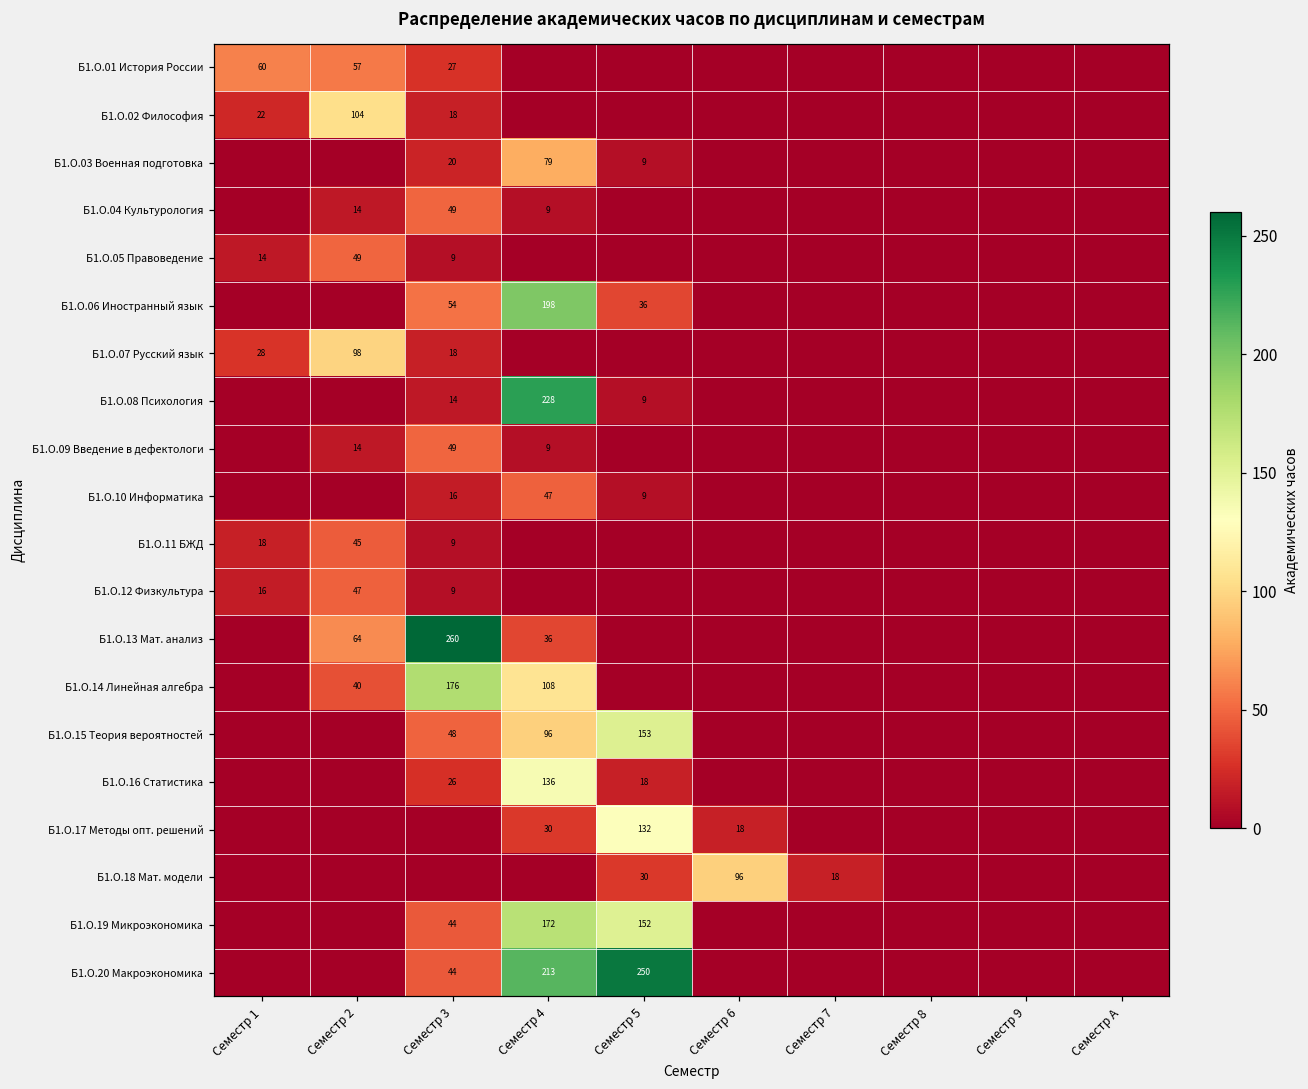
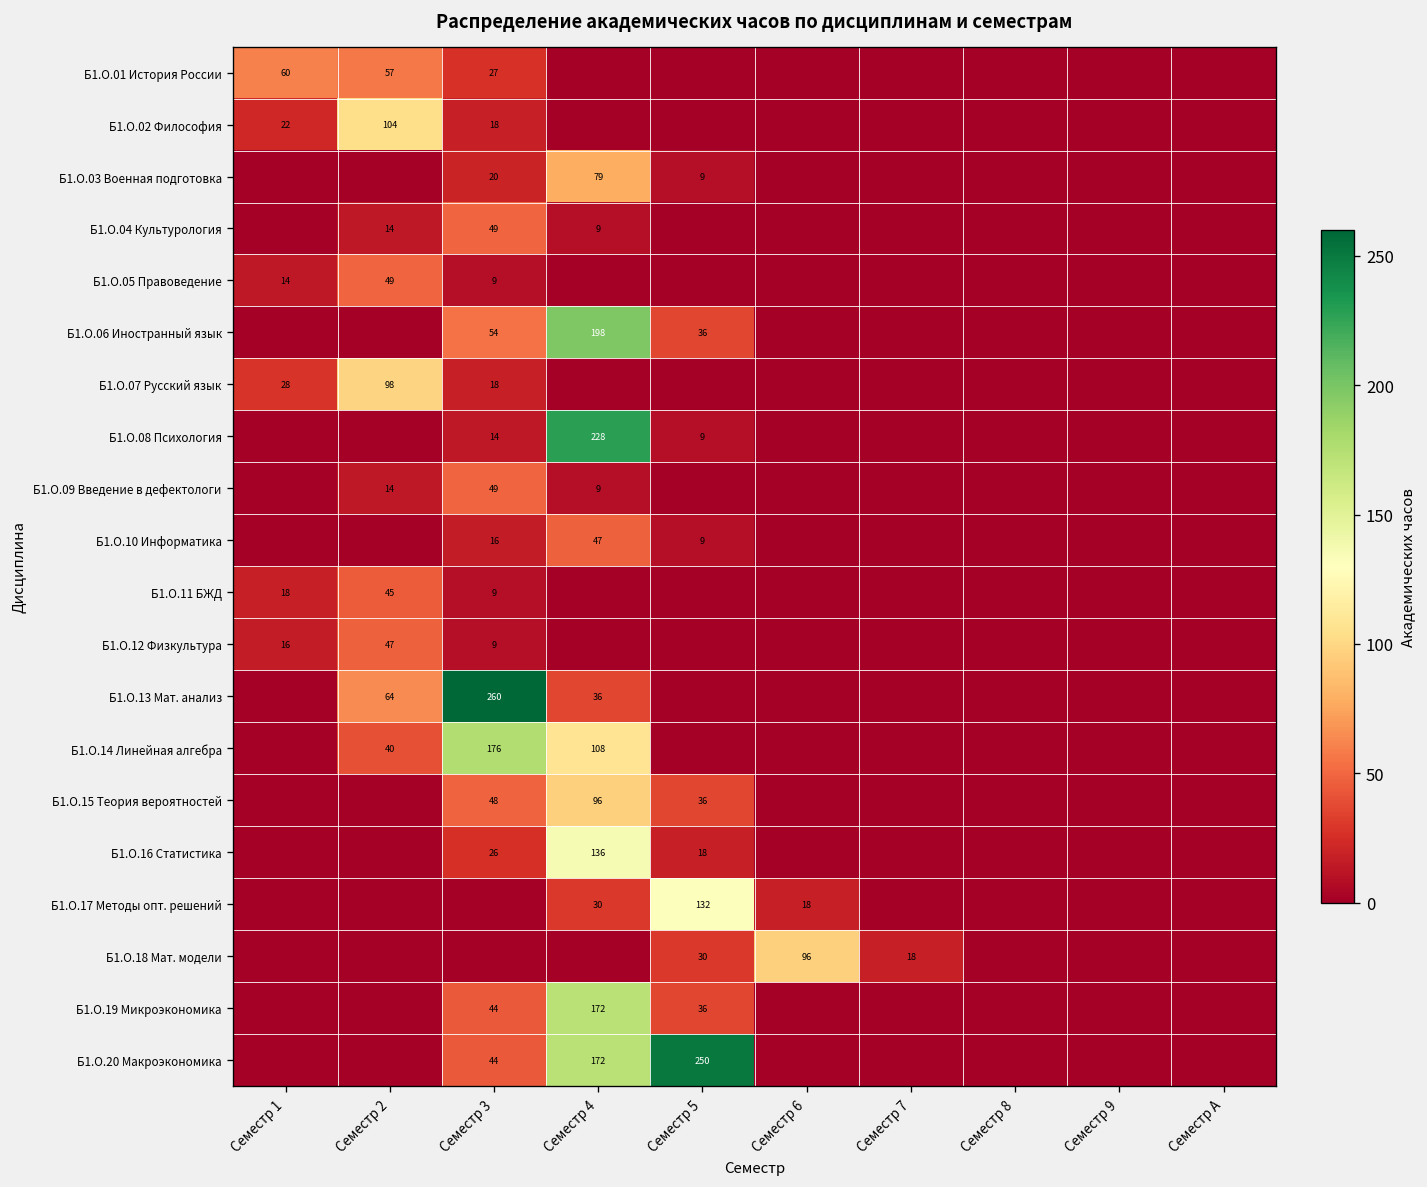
  {
    "Б1.О.01 История России": {
      "Семестр 1": 60,
      "Семестр 2": 57,
      "Семестр 3": 27
    },
    "Б1.О.02 Философия": {
      "Семестр 1": 22,
      "Семестр 2": 104,
      "Семестр 3": 18
    },
    "Б1.О.03 Военная подготовка": {
      "Семестр 3": 20,
      "Семестр 4": 79,
      "Семестр 5": 9
    },
    "Б1.О.04 Культурология": {
      "Семестр 2": 14,
      "Семестр 3": 49,
      "Семестр 4": 9
    },
    "Б1.О.05 Правоведение": {
      "Семестр 1": 14,
      "Семестр 2": 49,
      "Семестр 3": 9
    },
    "Б1.О.06 Иностранный язык": {
      "Семестр 3": 54,
      "Семестр 4": 198,
      "Семестр 5": 36
    },
    "Б1.О.07 Русский язык": {
      "Семестр 1": 28,
      "Семестр 2": 98,
      "Семестр 3": 18
    },
    "Б1.О.08 Психология": {
      "Семестр 3": 14,
      "Семестр 4": 228,
      "Семестр 5": 9
    },
    "Б1.О.09 Введение в дефектологи": {
      "Семестр 2": 14,
      "Семестр 3": 49,
      "Семестр 4": 9
    },
    "Б1.О.10 Информатика": {
      "Семестр 3": 16,
      "Семестр 4": 47,
      "Семестр 5": 9
    },
    "Б1.О.11 БЖД": {
      "Семестр 1": 18,
      "Семестр 2": 45,
      "Семестр 3": 9
    },
    "Б1.О.12 Физкультура": {
      "Семестр 1": 16,
      "Семестр 2": 47,
      "Семестр 3": 9
    },
    "Б1.О.13 Мат. анализ": {
      "Семестр 2": 64,
      "Семестр 3": 260,
      "Семестр 4": 36
    },
    "Б1.О.14 Линейная алгебра": {
      "Семестр 2": 40,
      "Семестр 3": 176,
      "Семестр 4": 108
    },
    "Б1.О.15 Теория вероятностей": {
      "Семестр 3": 48,
      "Семестр 4": 96,
-     "Семестр 5": 153
+     "Семестр 5": 36
    },
    "Б1.О.16 Статистика": {
      "Семестр 3": 26,
      "Семестр 4": 136,
      "Семестр 5": 18
    },
    "Б1.О.17 Методы опт. решений": {
      "Семестр 4": 30,
      "Семестр 5": 132,
      "Семестр 6": 18
    },
    "Б1.О.18 Мат. модели": {
      "Семестр 5": 30,
      "Семестр 6": 96,
      "Семестр 7": 18
    },
    "Б1.О.19 Микроэкономика": {
      "Семестр 3": 44,
      "Семестр 4": 172,
-     "Семестр 5": 152
+     "Семестр 5": 36
    },
    "Б1.О.20 Макроэкономика": {
      "Семестр 3": 44,
-     "Семестр 4": 213,
+     "Семестр 4": 172,
      "Семестр 5": 250
    }
  }
